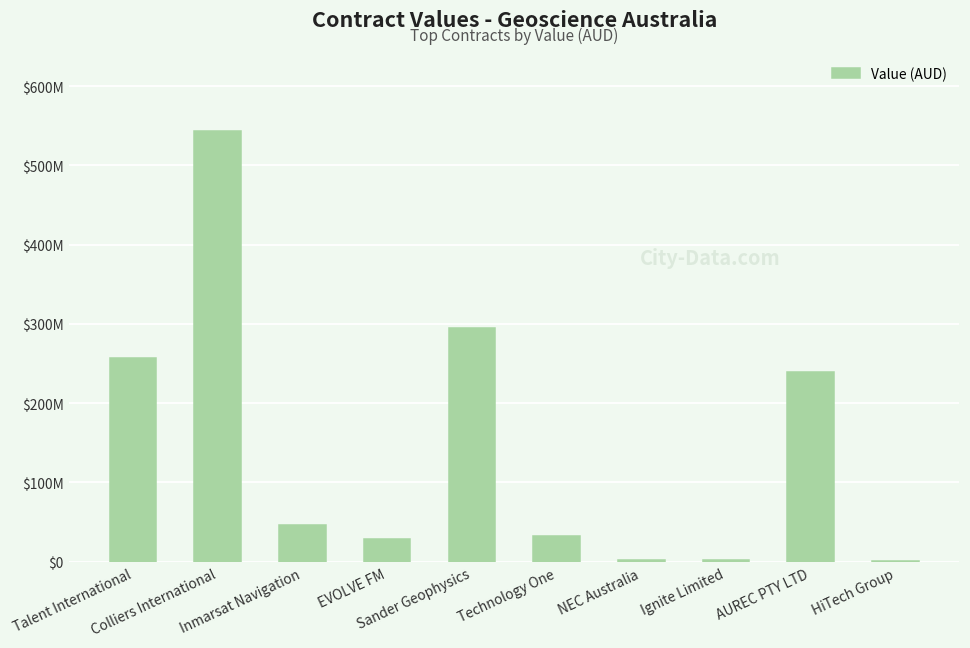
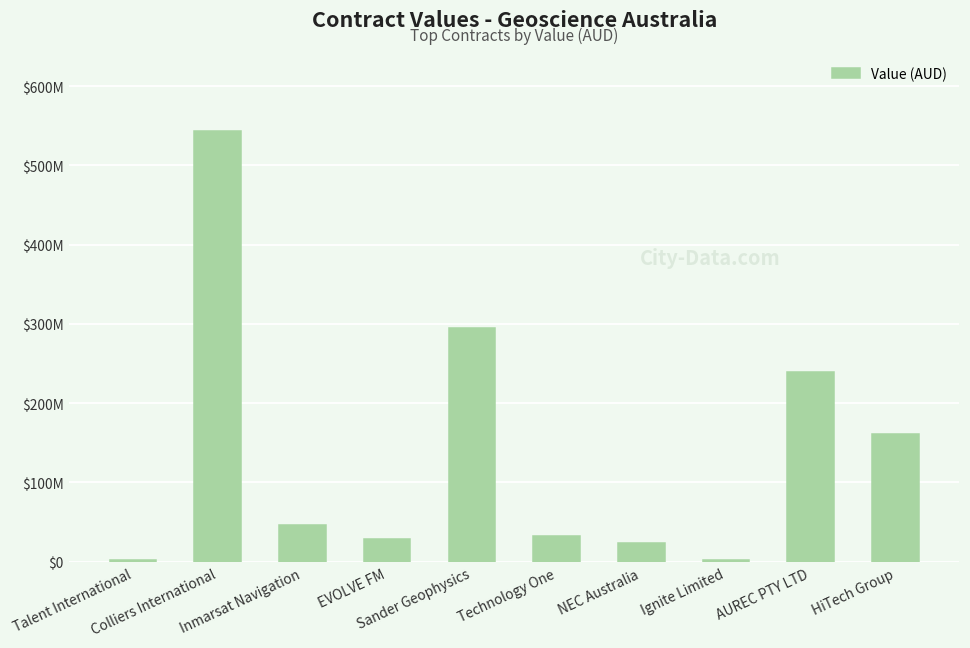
  {
-   "Talent International": "$260000000",
+   "Talent International": "$0",
    "Colliers International": "$540000000",
    "Inmarsat Navigation": "$50000000",
    "EVOLVE FM": "$30000000",
    "Sander Geophysics": "$290000000",
    "Technology One": "$30000000",
-   "NEC Australia": "$0",
+   "NEC Australia": "$20000000",
    "AUREC PTY LTD": "$240000000",
-   "HiTech Group": "$0"
+   "HiTech Group": "$160000000"
  }
